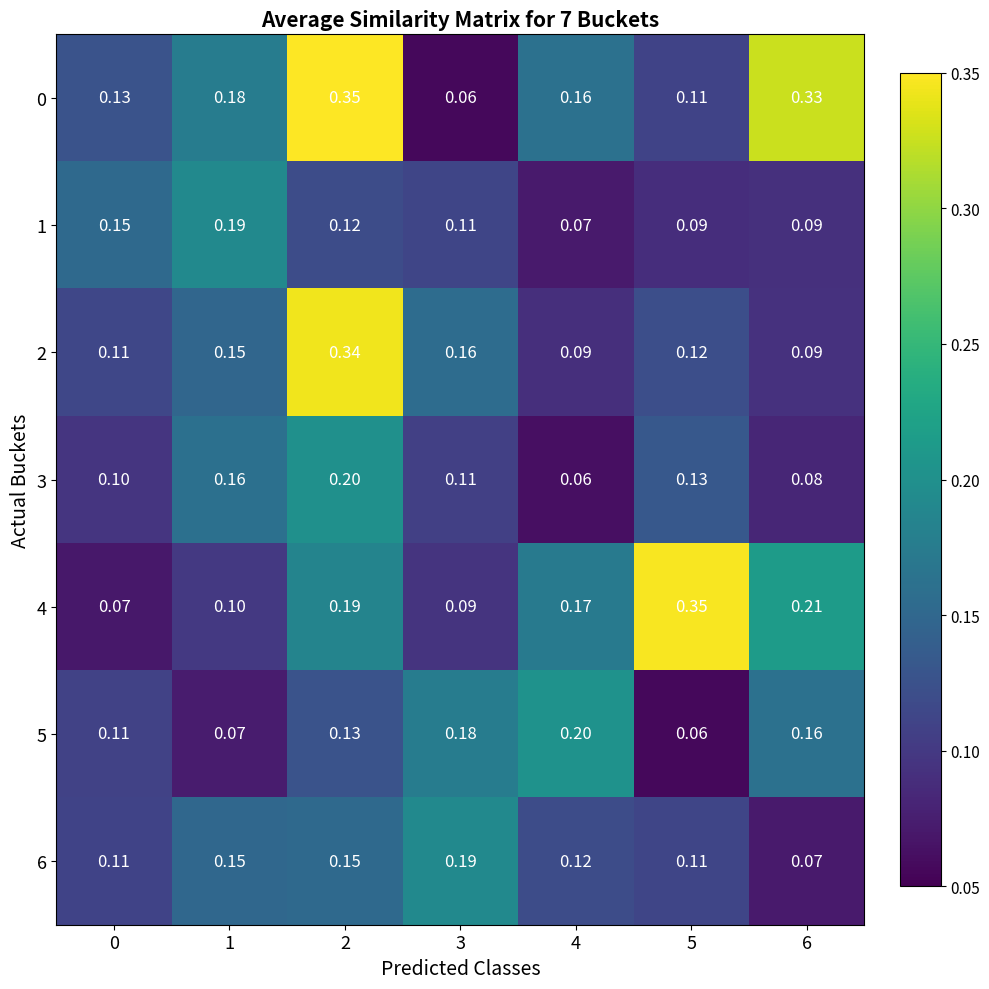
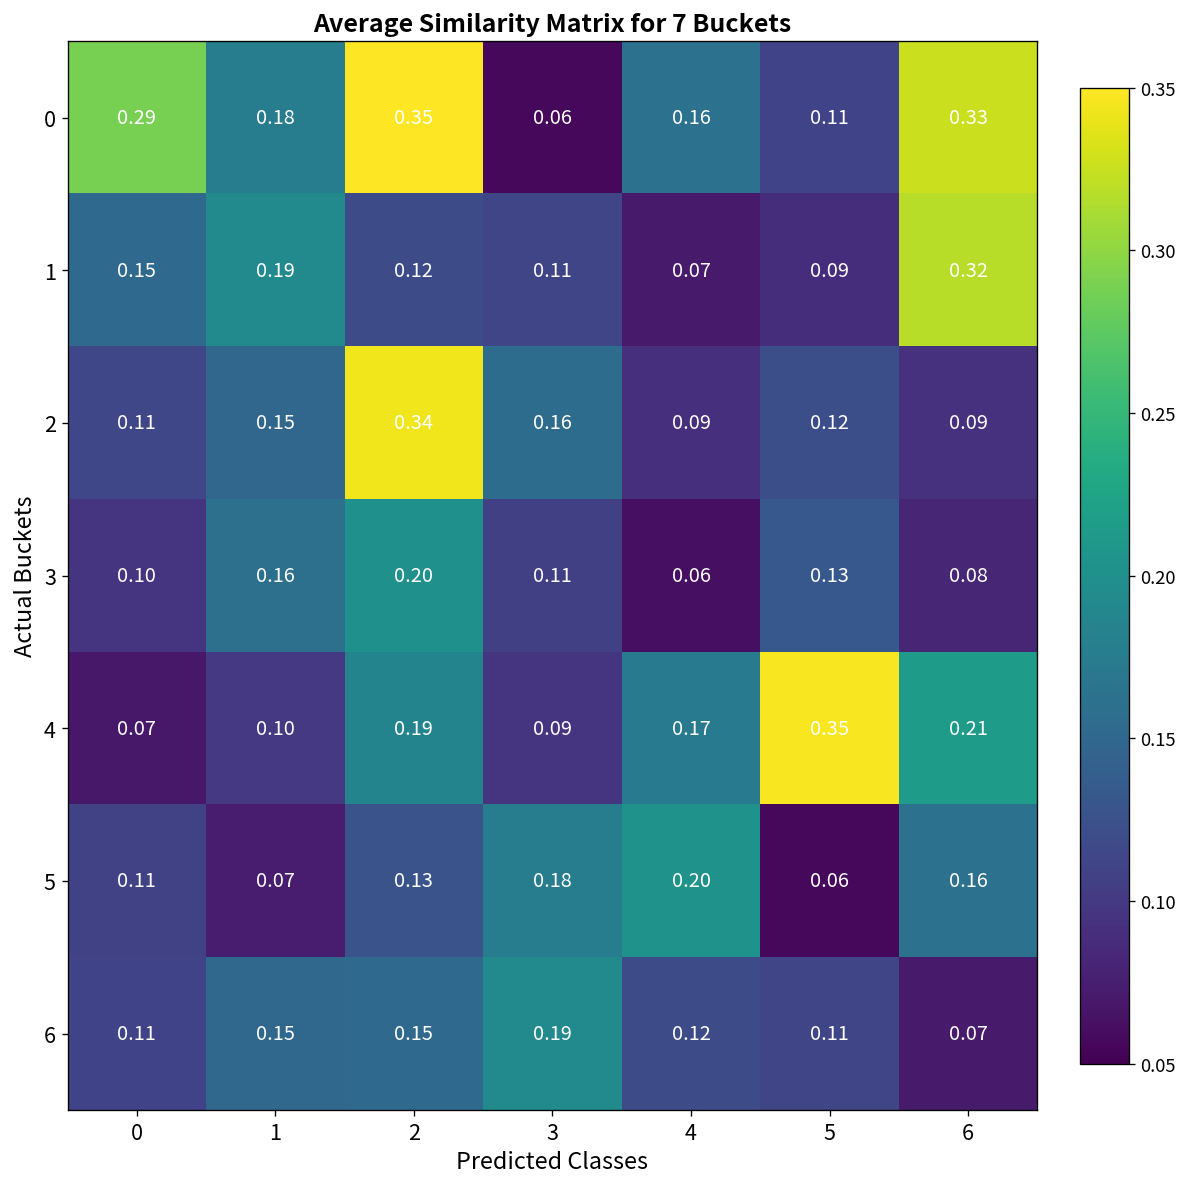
  {
    "0": {
-     "0": 0.13,
+     "0": 0.29,
      "1": 0.18,
      "2": 0.35,
      "3": 0.06,
      "4": 0.16,
      "5": 0.11,
      "6": 0.33
    },
    "1": {
      "0": 0.15,
      "1": 0.19,
      "2": 0.12,
      "3": 0.11,
      "4": 0.07,
      "5": 0.09,
-     "6": 0.09
+     "6": 0.32
    },
    "2": {
      "0": 0.11,
      "1": 0.15,
      "2": 0.34,
      "3": 0.16,
      "4": 0.09,
      "5": 0.12,
      "6": 0.09
    },
    "3": {
      "0": 0.10,
      "1": 0.16,
      "2": 0.20,
      "3": 0.11,
      "4": 0.06,
      "5": 0.13,
      "6": 0.08
    },
    "4": {
      "0": 0.07,
      "1": 0.10,
      "2": 0.19,
      "3": 0.09,
      "4": 0.17,
      "5": 0.35,
      "6": 0.21
    },
    "5": {
      "0": 0.11,
      "1": 0.07,
      "2": 0.13,
      "3": 0.18,
      "4": 0.20,
      "5": 0.06,
      "6": 0.16
    },
    "6": {
      "0": 0.11,
      "1": 0.15,
      "2": 0.15,
      "3": 0.19,
      "4": 0.12,
      "5": 0.11,
      "6": 0.07
    }
  }
